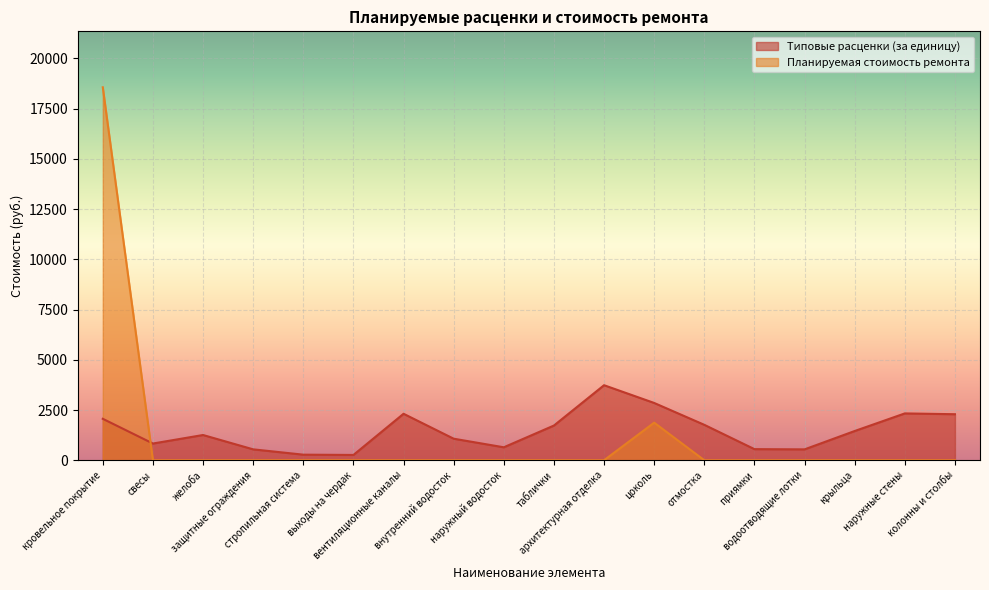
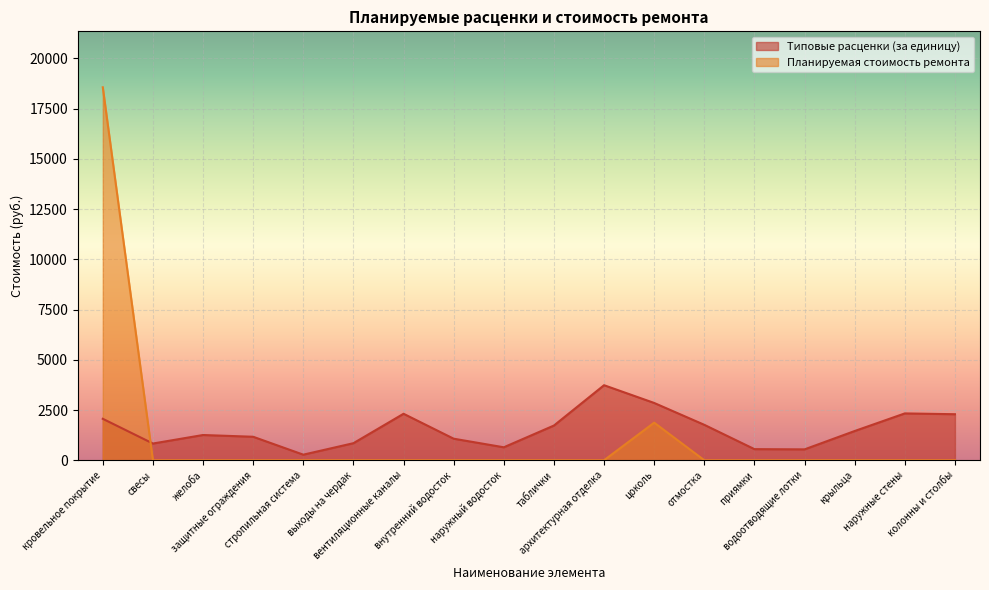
  {
    "Типовые расценки (за единицу)": {
      "кровельное покрытие": 2100,
      "свесы": 800,
      "желоба": 1300,
-     "защитные ограждения": 500,
+     "защитные ограждения": 1200,
      "стропильная система": 300,
-     "выходы на чердак": 300,
+     "выходы на чердак": 800,
      "вентиляционные каналы": 2300,
      "внутренний водосток": 1100,
      "наружный водосток": 600,
      "таблички": 1700,
      "архитектурная отделка": 3700,
      "цоколь": 2900,
      "отмостка": 1800,
      "приямки": 600,
      "водоотводящие лотки": 500,
      "крыльца": 1500,
      "наружные стены": 2300,
      "колонны и столбы": 2300
    },
    "Планируемая стоимость ремонта": {
      "кровельное покрытие": 18600,
      "свесы": 0,
      "желоба": 0,
      "защитные ограждения": 0,
      "стропильная система": 0,
      "выходы на чердак": 0,
      "вентиляционные каналы": 0,
      "внутренний водосток": 0,
      "наружный водосток": 0,
      "таблички": 0,
      "архитектурная отделка": 0,
      "цоколь": 1900,
      "отмостка": 0,
      "приямки": 0,
      "водоотводящие лотки": 0,
      "крыльца": 0,
      "наружные стены": 0,
      "колонны и столбы": 0
    }
  }
